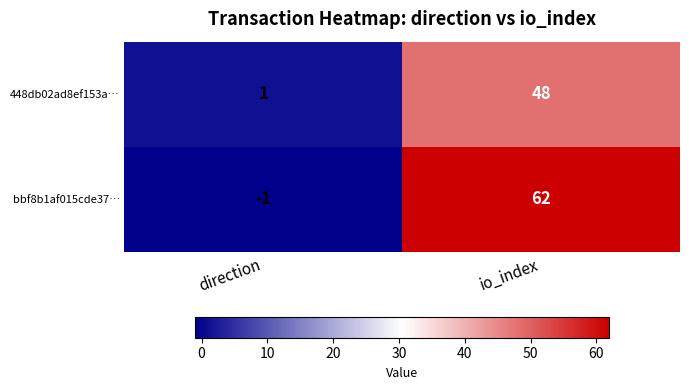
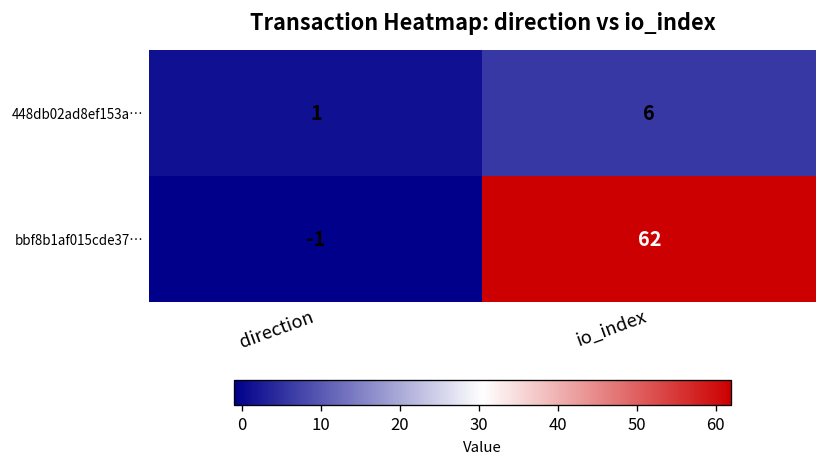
  {
    "448db02ad8ef153a…": {
      "direction": 1,
-     "io_index": 48
+     "io_index": 6
    },
    "bbf8b1af015cde37…": {
      "direction": -1,
      "io_index": 62
    }
  }
